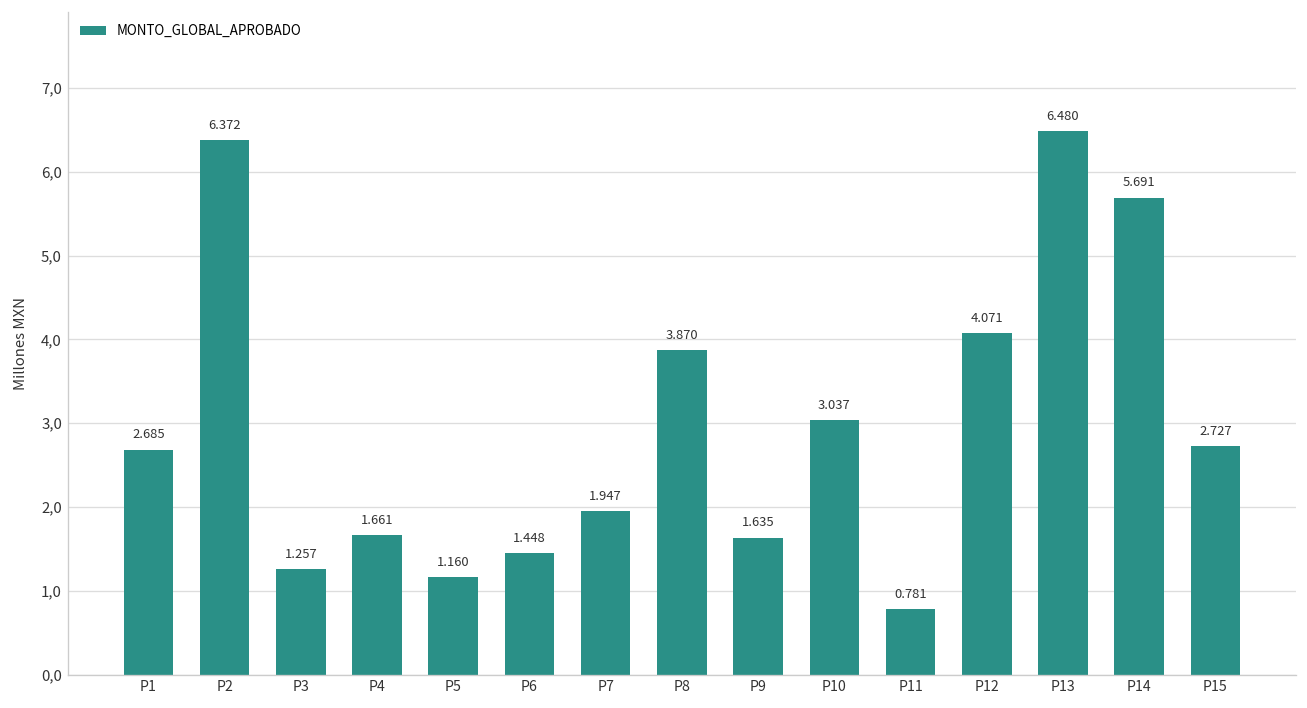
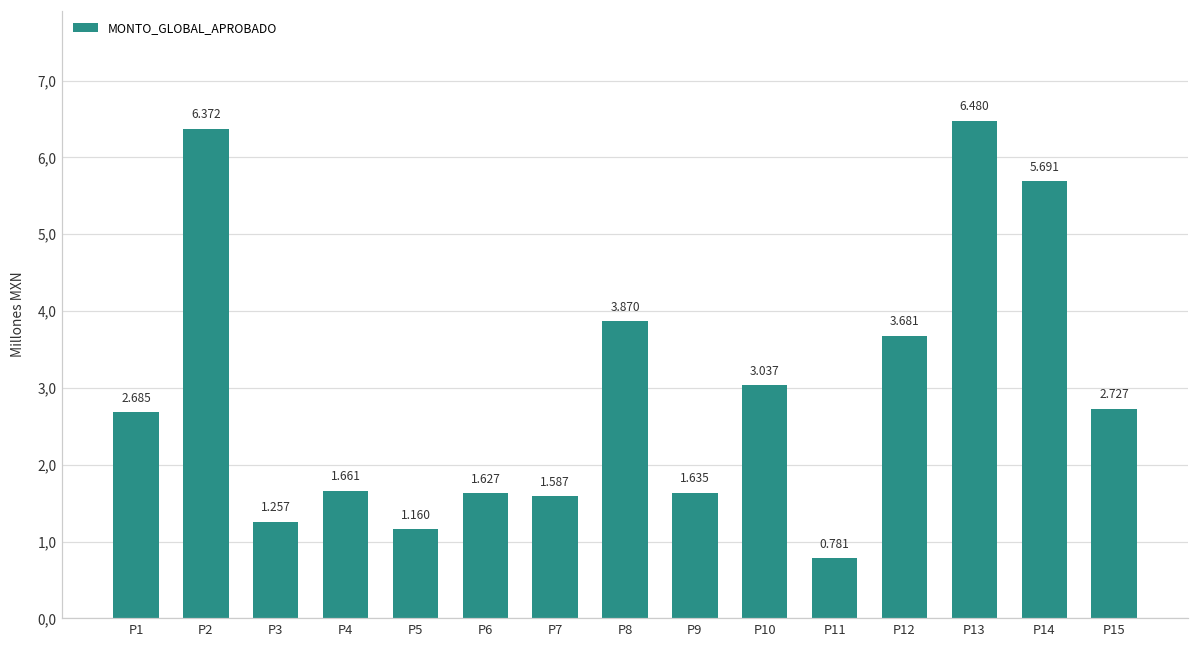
  {
    "P1": 2.685,
    "P2": 6.372,
    "P3": 1.257,
    "P4": 1.661,
    "P5": 1.160,
-   "P6": 1.448,
-   "P7": 1.947,
+   "P6": 1.627,
+   "P7": 1.587,
    "P8": 3.870,
    "P9": 1.635,
    "P10": 3.037,
    "P11": 0.781,
-   "P12": 4.071,
+   "P12": 3.681,
    "P13": 6.480,
    "P14": 5.691,
    "P15": 2.727
  }
